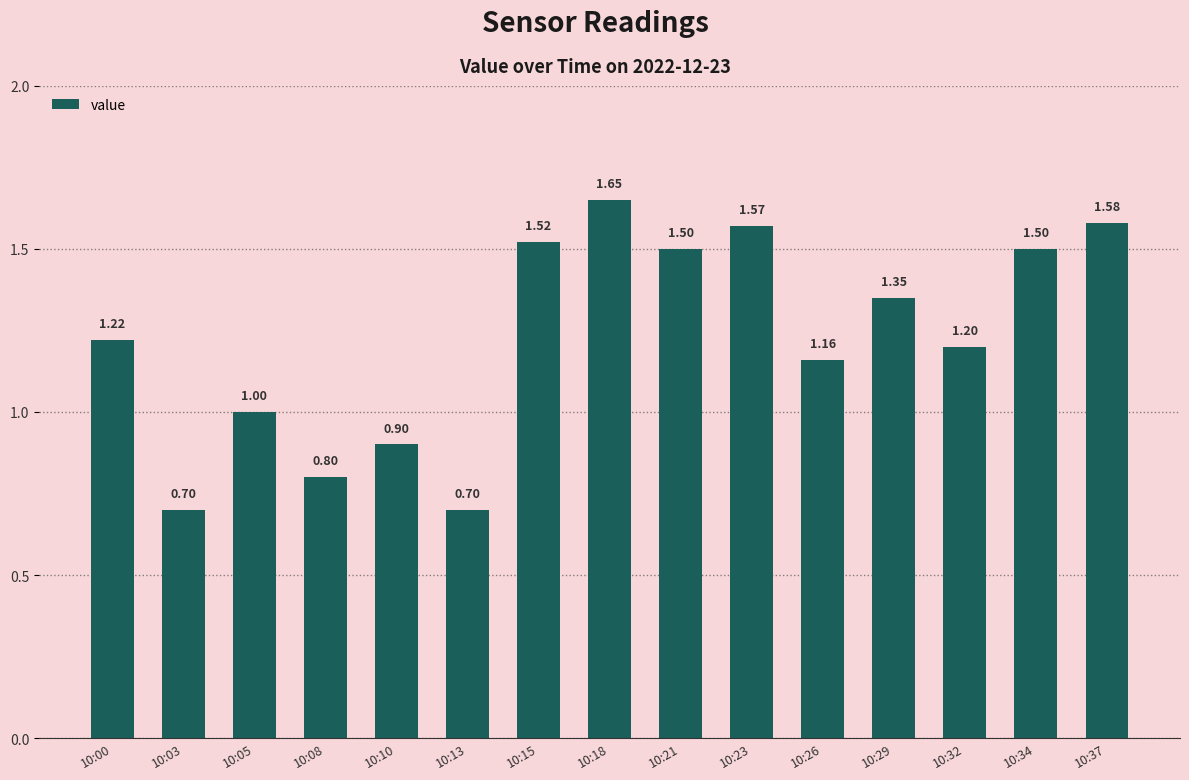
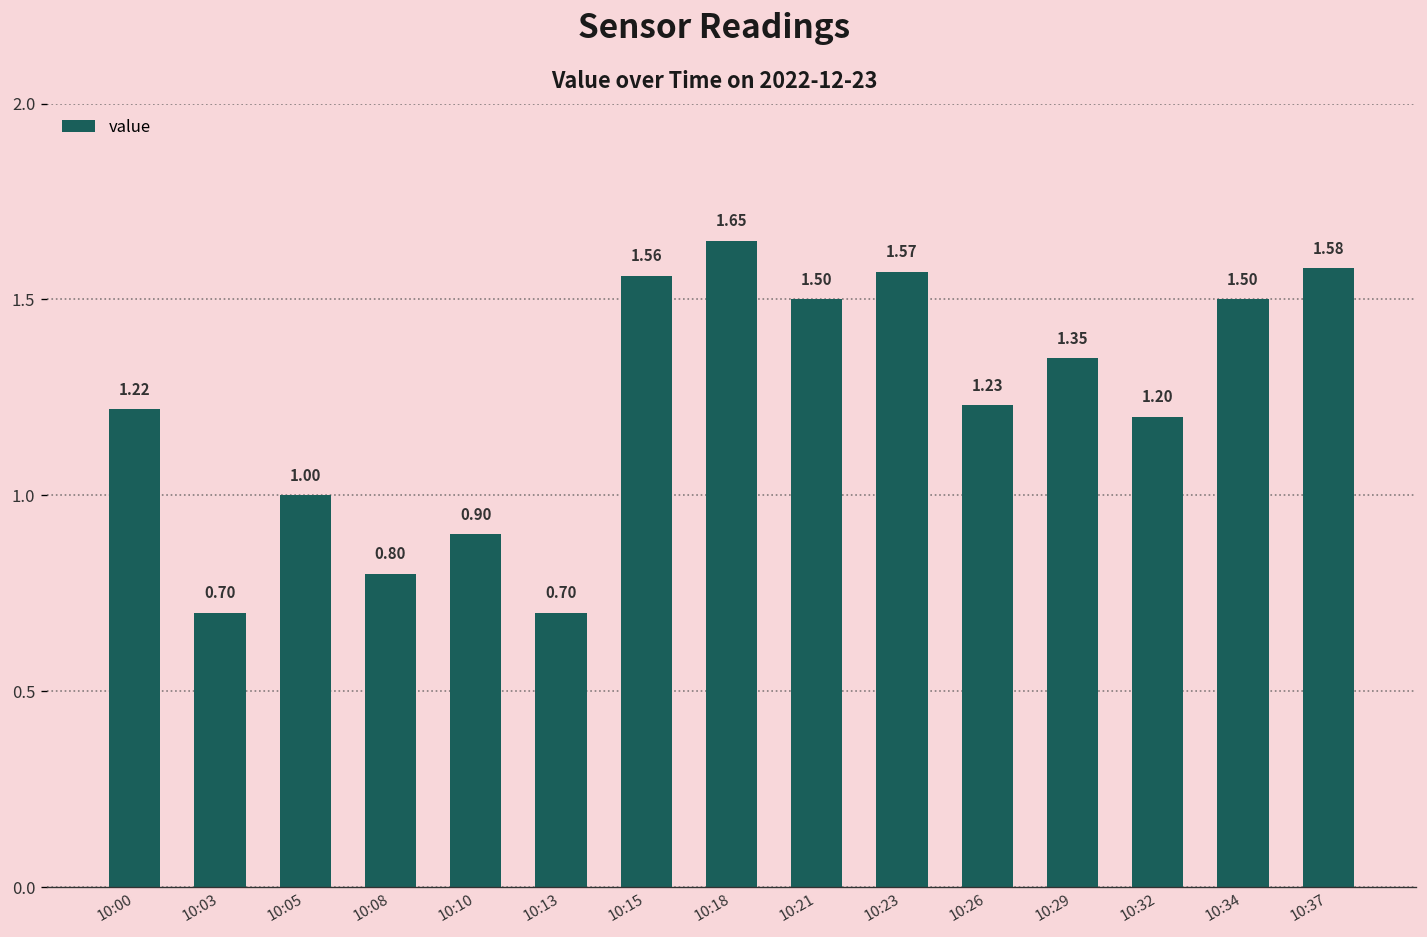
  {
    "10:00": 1.22,
    "10:03": 0.70,
    "10:05": 1.00,
    "10:08": 0.80,
    "10:10": 0.90,
    "10:13": 0.70,
-   "10:15": 1.52,
+   "10:15": 1.56,
    "10:18": 1.65,
    "10:21": 1.50,
    "10:23": 1.57,
-   "10:26": 1.16,
+   "10:26": 1.23,
    "10:29": 1.35,
    "10:32": 1.20,
    "10:34": 1.50,
    "10:37": 1.58
  }
